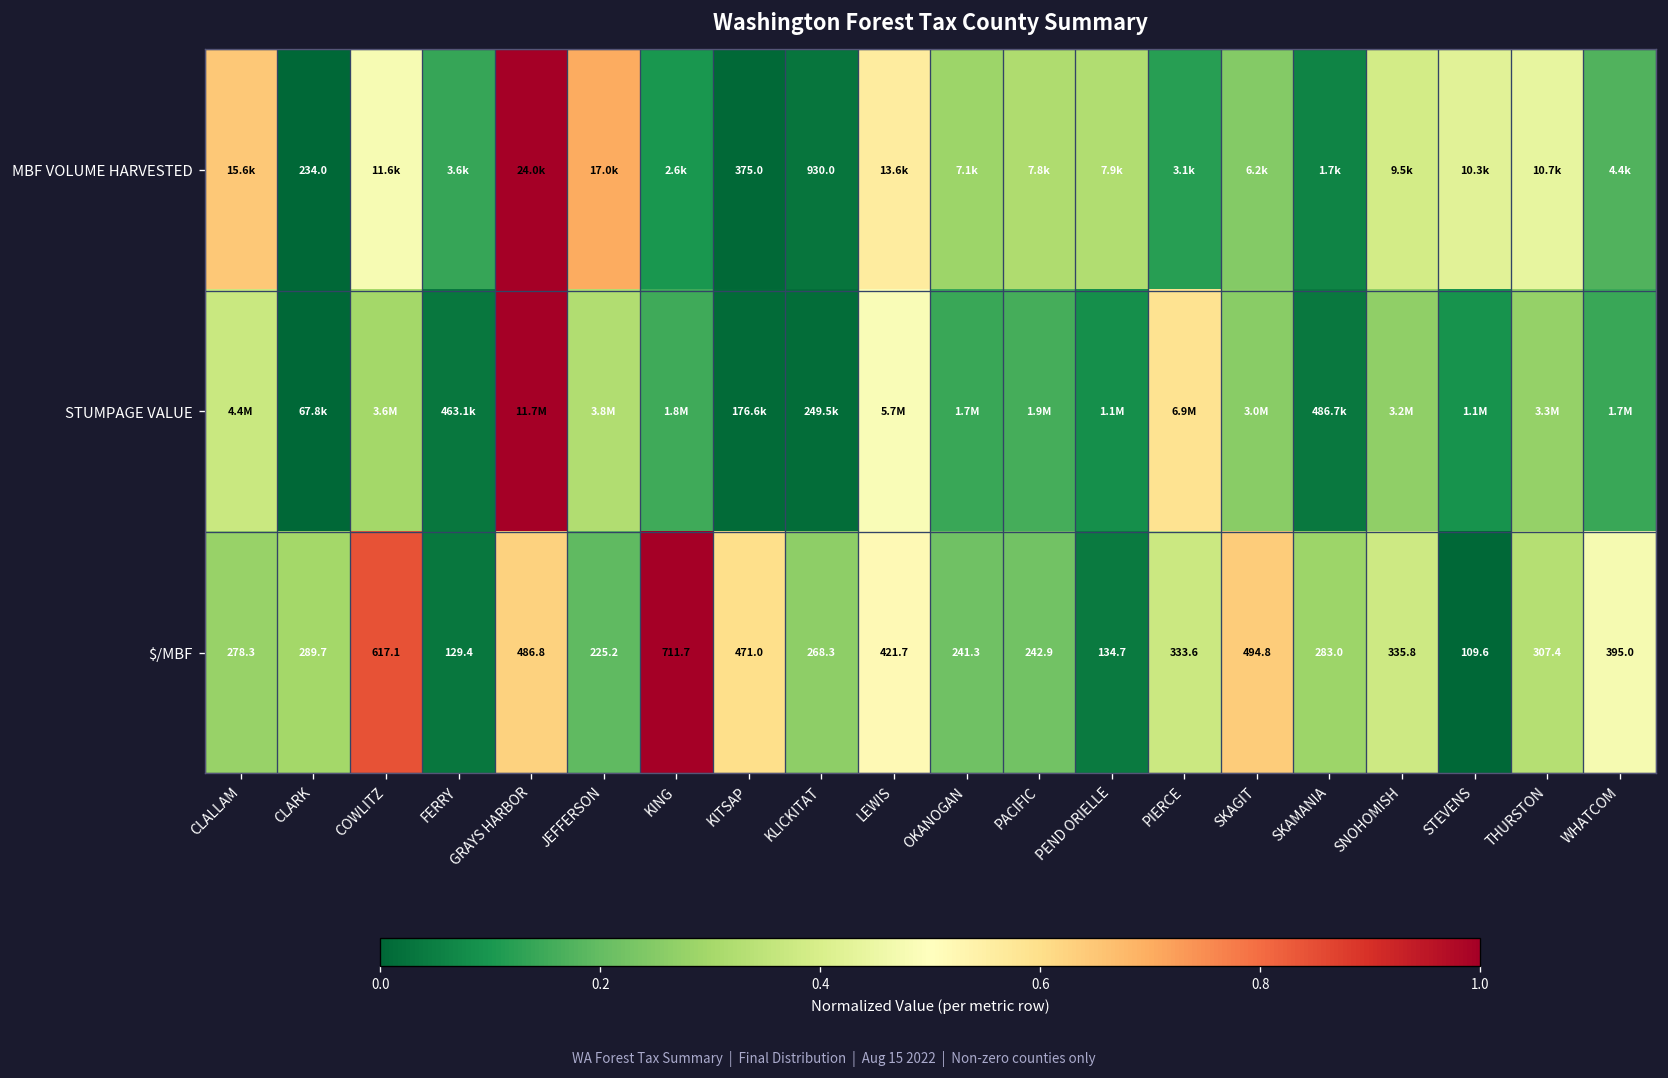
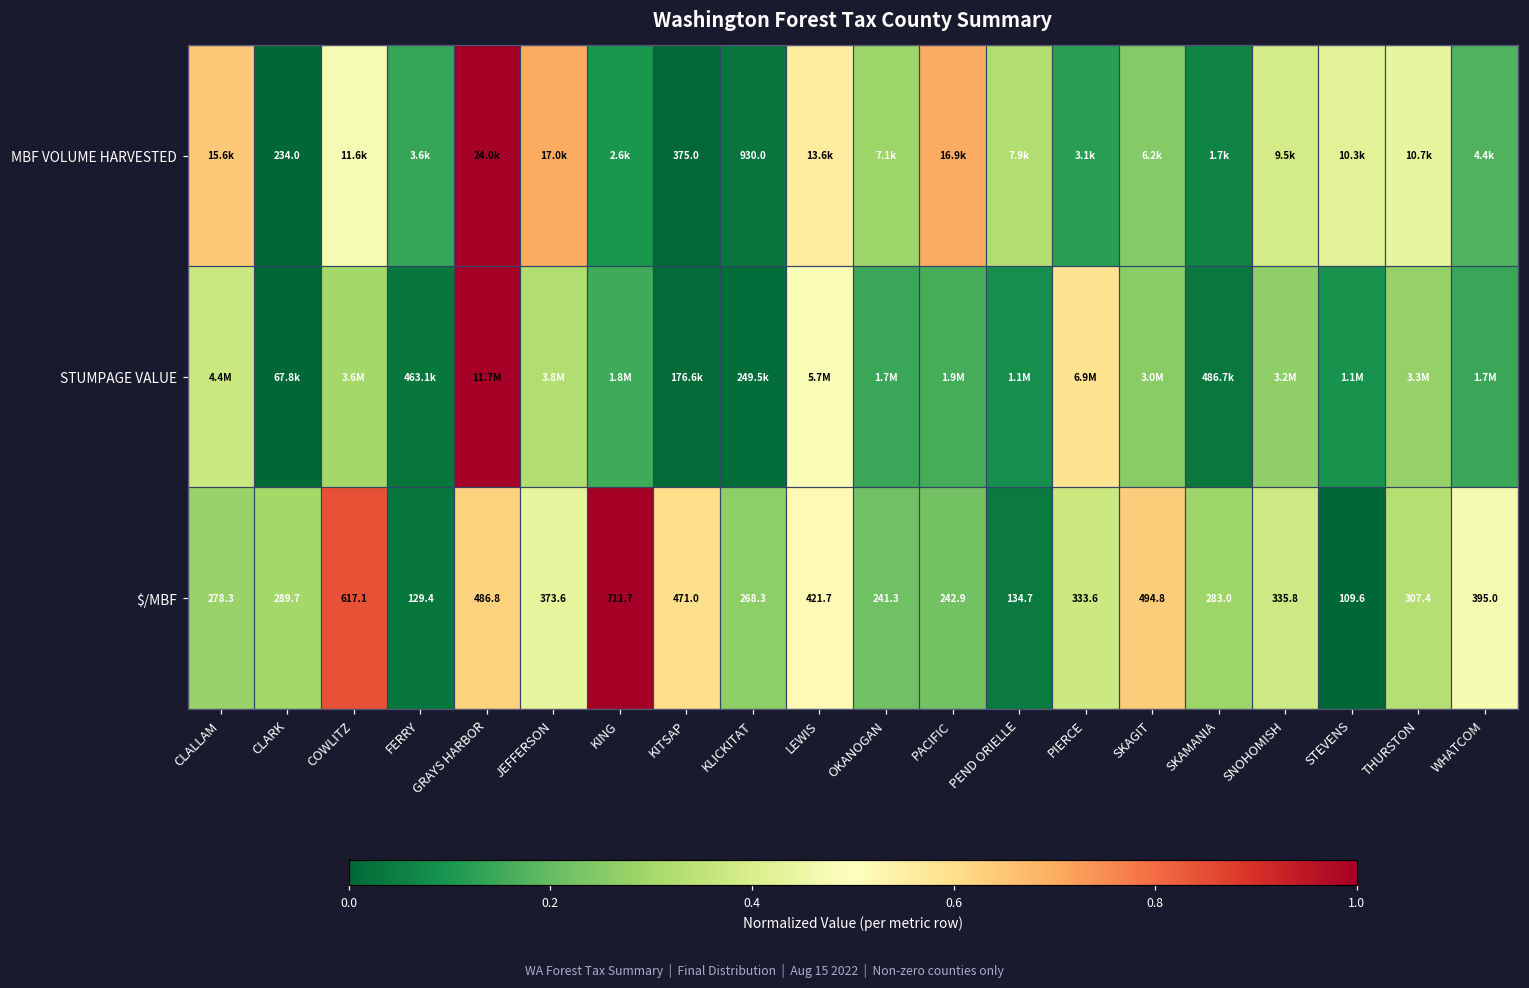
  {
    "MBF VOLUME HARVESTED": {
      "CLALLAM": "15.6k",
      "CLARK": "234.0",
      "COWLITZ": "11.6k",
      "FERRY": "3.6k",
      "GRAYS HARBOR": "24.0k",
      "JEFFERSON": "17.0k",
      "KING": "2.6k",
      "KITSAP": "375.0",
      "KLICKITAT": "930.0",
      "LEWIS": "13.6k",
      "OKANOGAN": "7.1k",
-     "PACIFIC": "7.8k",
+     "PACIFIC": "16.9k",
      "PEND ORIELLE": "7.9k",
      "PIERCE": "3.1k",
      "SKAGIT": "6.2k",
      "SKAMANIA": "1.7k",
      "SNOHOMISH": "9.5k",
      "STEVENS": "10.3k",
      "THURSTON": "10.7k",
      "WHATCOM": "4.4k"
    },
    "STUMPAGE VALUE": {
      "CLALLAM": "4.4M",
      "CLARK": "67.8k",
      "COWLITZ": "3.6M",
      "FERRY": "463.1k",
      "GRAYS HARBOR": "11.7M",
      "JEFFERSON": "3.8M",
      "KING": "1.8M",
      "KITSAP": "176.6k",
      "KLICKITAT": "249.5k",
      "LEWIS": "5.7M",
      "OKANOGAN": "1.7M",
      "PACIFIC": "1.9M",
      "PEND ORIELLE": "1.1M",
      "PIERCE": "6.9M",
      "SKAGIT": "3.0M",
      "SKAMANIA": "486.7k",
      "SNOHOMISH": "3.2M",
      "STEVENS": "1.1M",
      "THURSTON": "3.3M",
      "WHATCOM": "1.7M"
    },
    "$/MBF": {
      "CLALLAM": "278.3",
      "CLARK": "289.7",
      "COWLITZ": "617.1",
      "FERRY": "129.4",
      "GRAYS HARBOR": "486.8",
-     "JEFFERSON": "225.2",
+     "JEFFERSON": "373.6",
      "KING": "711.7",
      "KITSAP": "471.0",
      "KLICKITAT": "268.3",
      "LEWIS": "421.7",
      "OKANOGAN": "241.3",
      "PACIFIC": "242.9",
      "PEND ORIELLE": "134.7",
      "PIERCE": "333.6",
      "SKAGIT": "494.8",
      "SKAMANIA": "283.0",
      "SNOHOMISH": "335.8",
      "STEVENS": "109.6",
      "THURSTON": "307.4",
      "WHATCOM": "395.0"
    }
  }
